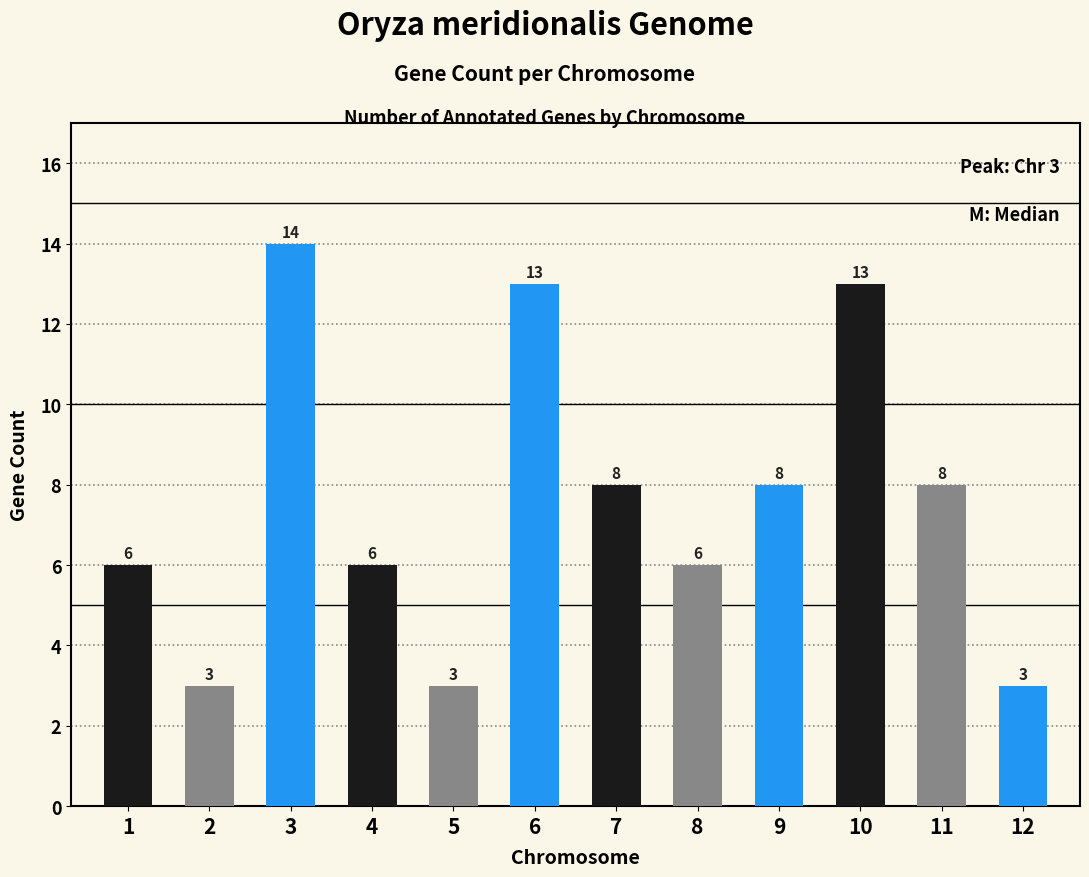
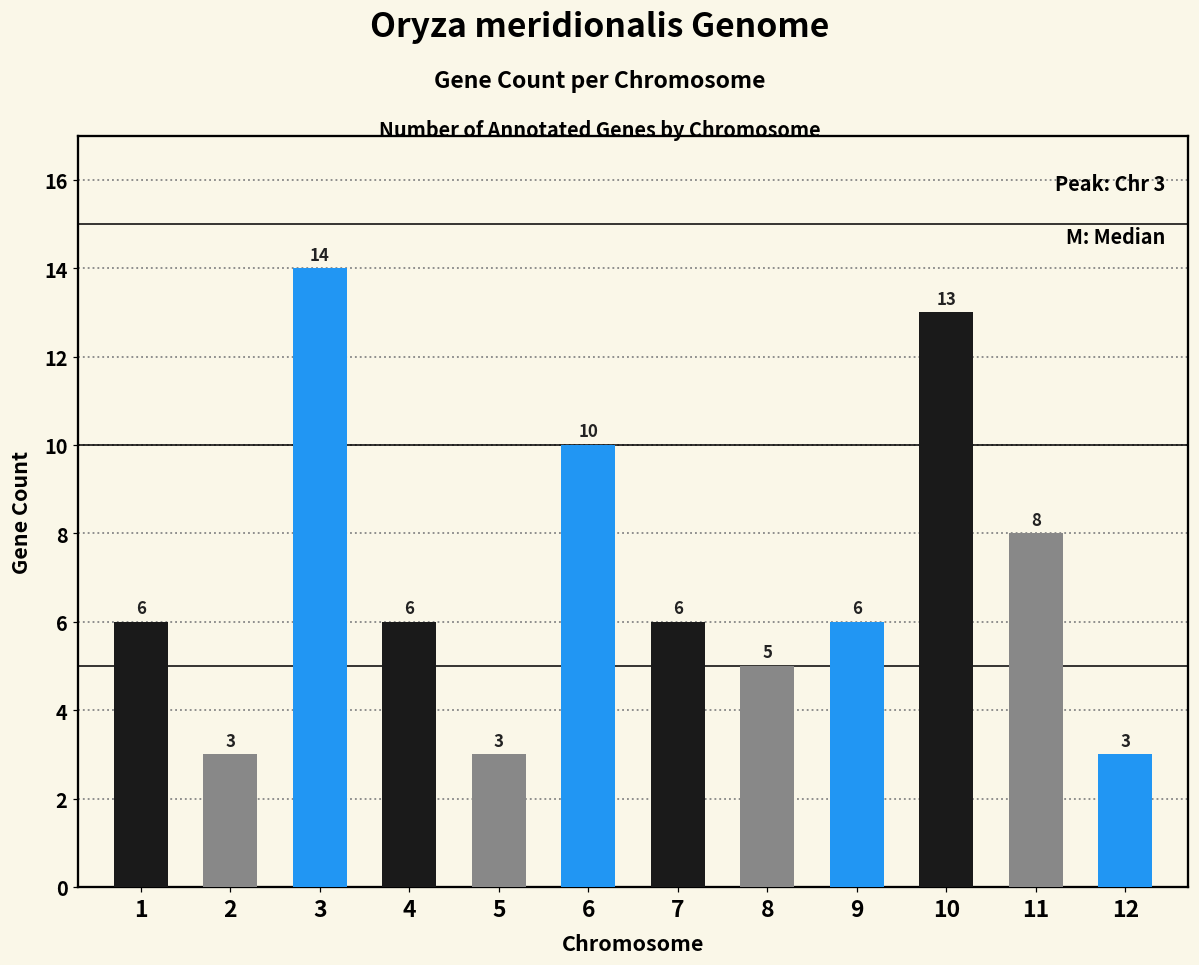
  {
    "1": 6,
    "2": 3,
    "3": 14,
    "4": 6,
    "5": 3,
-   "6": 13,
-   "7": 8,
-   "8": 6,
-   "9": 8,
+   "6": 10,
+   "7": 6,
+   "8": 5,
+   "9": 6,
    "10": 13,
    "11": 8,
    "12": 3
  }
